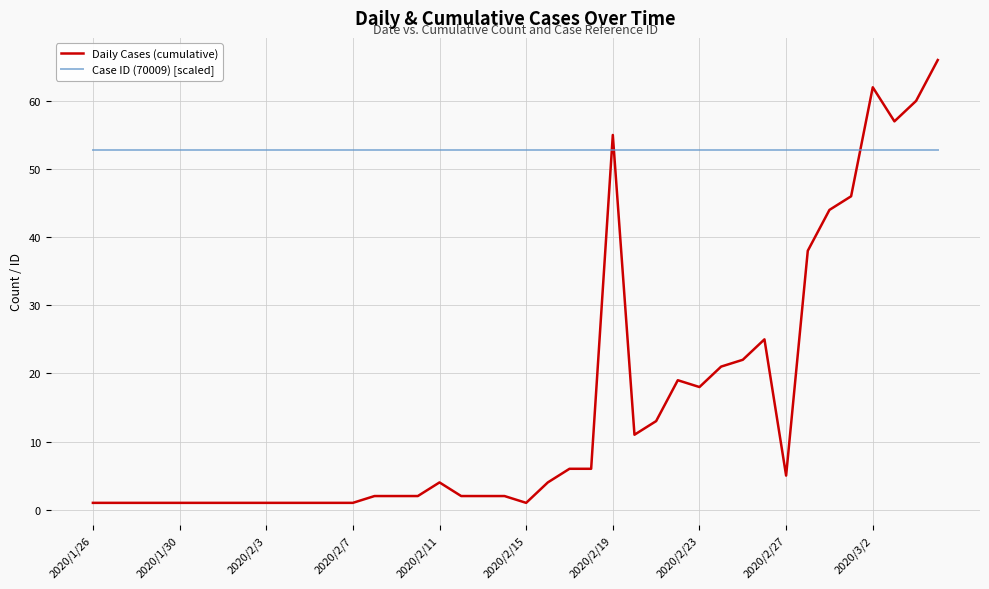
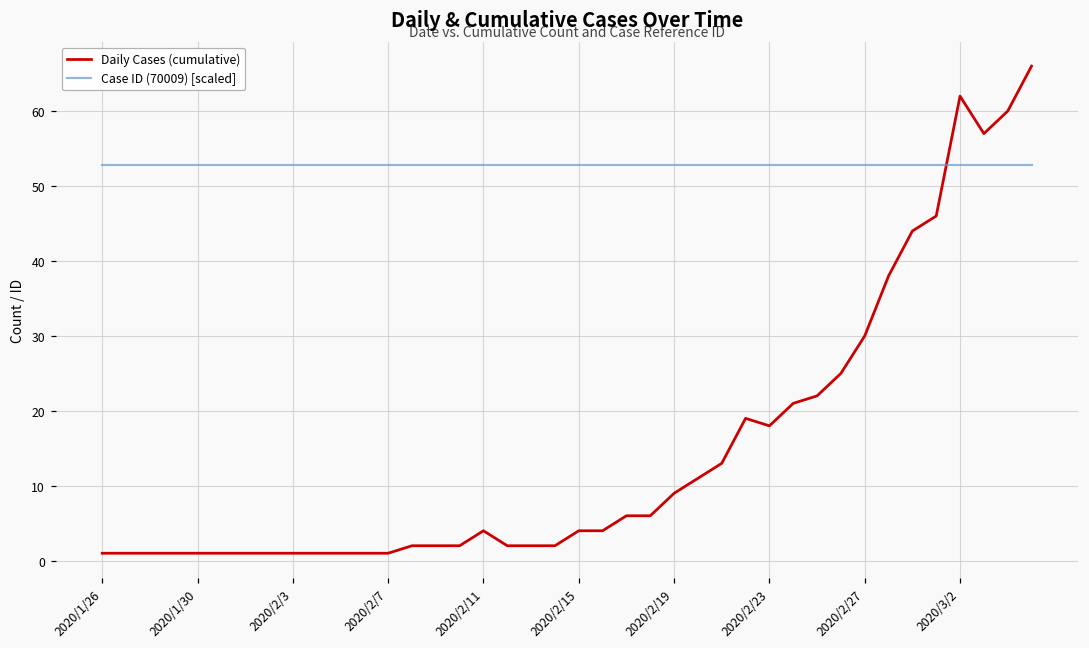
  {
    "Daily Cases (cumulative)": {
      "2020/1/26": 1,
      "2020/1/30": 1,
      "2020/2/3": 1,
      "2020/2/7": 1,
      "2020/2/11": 4,
-     "2020/2/15": 1,
-     "2020/2/19": 55,
+     "2020/2/15": 4,
+     "2020/2/19": 9,
      "2020/2/23": 18,
-     "2020/2/27": 5,
+     "2020/2/27": 30,
      "2020/3/2": 62
    },
    "Case ID (70009) [scaled]": {
      "2020/1/26": 53,
      "2020/1/30": 53,
      "2020/2/3": 53,
      "2020/2/7": 53,
      "2020/2/11": 53,
      "2020/2/15": 53,
      "2020/2/19": 53,
      "2020/2/23": 53,
      "2020/2/27": 53,
      "2020/3/2": 53
    }
  }
